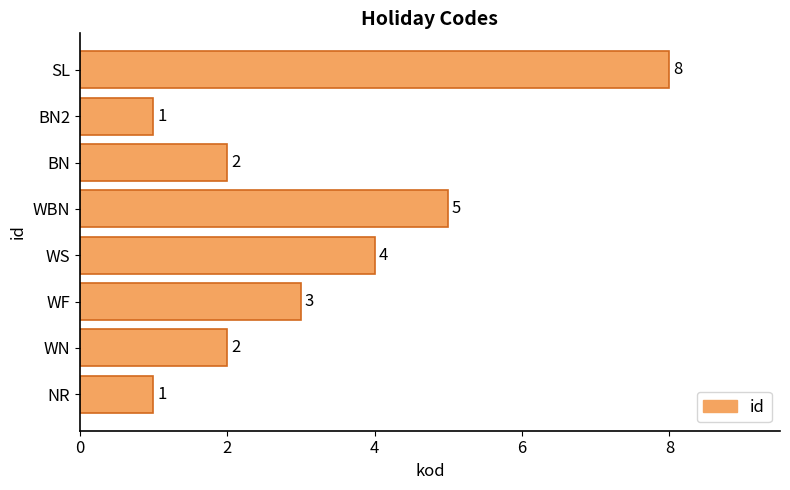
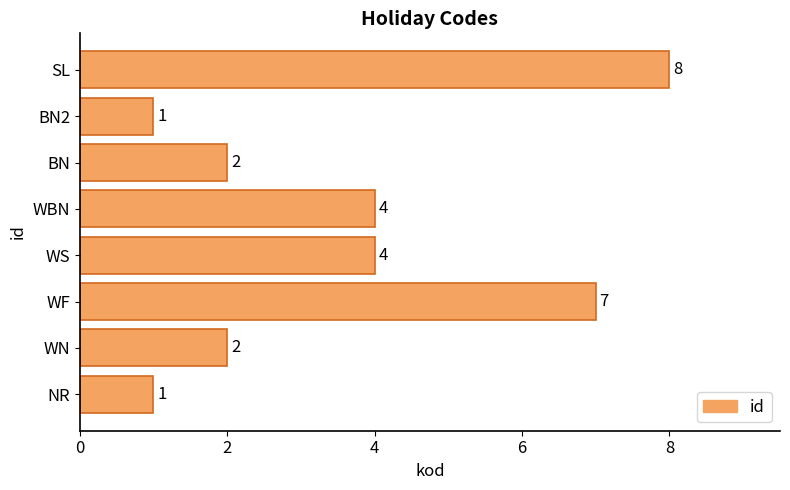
  {
    "SL": 8,
    "BN2": 1,
    "BN": 2,
-   "WBN": 5,
+   "WBN": 4,
    "WS": 4,
-   "WF": 3,
+   "WF": 7,
    "WN": 2,
    "NR": 1
  }
